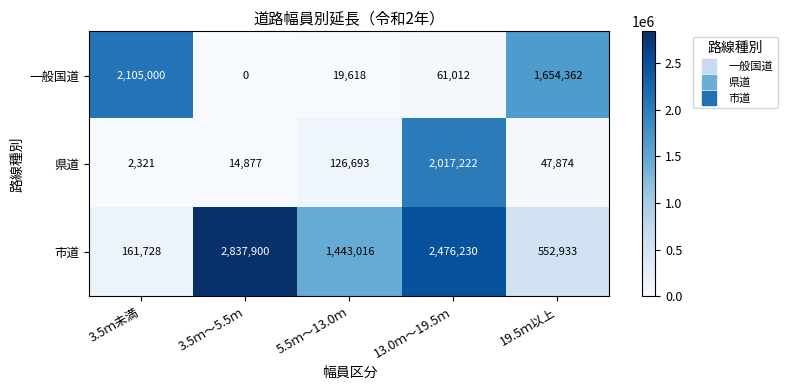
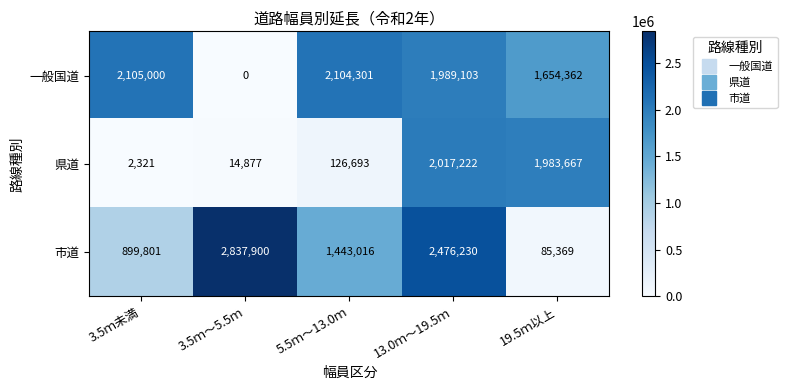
  {
    "一般国道": {
      "3.5ｍ未満": "2,105,000",
      "3.5ｍ～5.5ｍ": "0",
-     "5.5ｍ～13.0ｍ": "19,618",
-     "13.0ｍ～19.5ｍ": "61,012",
+     "5.5ｍ～13.0ｍ": "2,104,301",
+     "13.0ｍ～19.5ｍ": "1,989,103",
      "19.5ｍ以上": "1,654,362"
    },
    "県道": {
      "3.5ｍ未満": "2,321",
      "3.5ｍ～5.5ｍ": "14,877",
      "5.5ｍ～13.0ｍ": "126,693",
      "13.0ｍ～19.5ｍ": "2,017,222",
-     "19.5ｍ以上": "47,874"
+     "19.5ｍ以上": "1,983,667"
    },
    "市道": {
-     "3.5ｍ未満": "161,728",
+     "3.5ｍ未満": "899,801",
      "3.5ｍ～5.5ｍ": "2,837,900",
      "5.5ｍ～13.0ｍ": "1,443,016",
      "13.0ｍ～19.5ｍ": "2,476,230",
-     "19.5ｍ以上": "552,933"
+     "19.5ｍ以上": "85,369"
    }
  }
